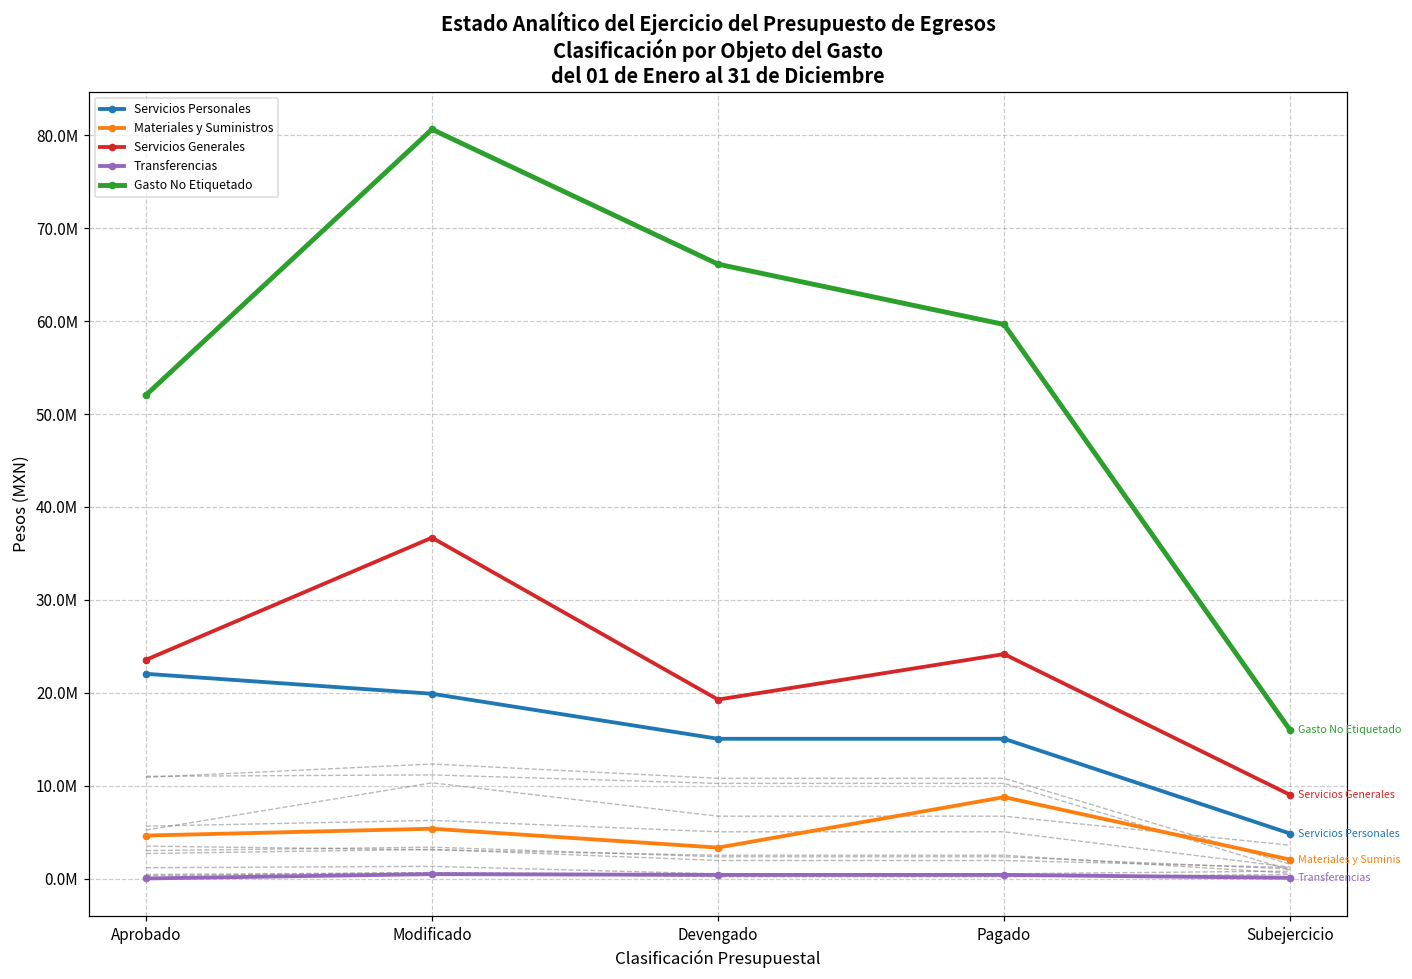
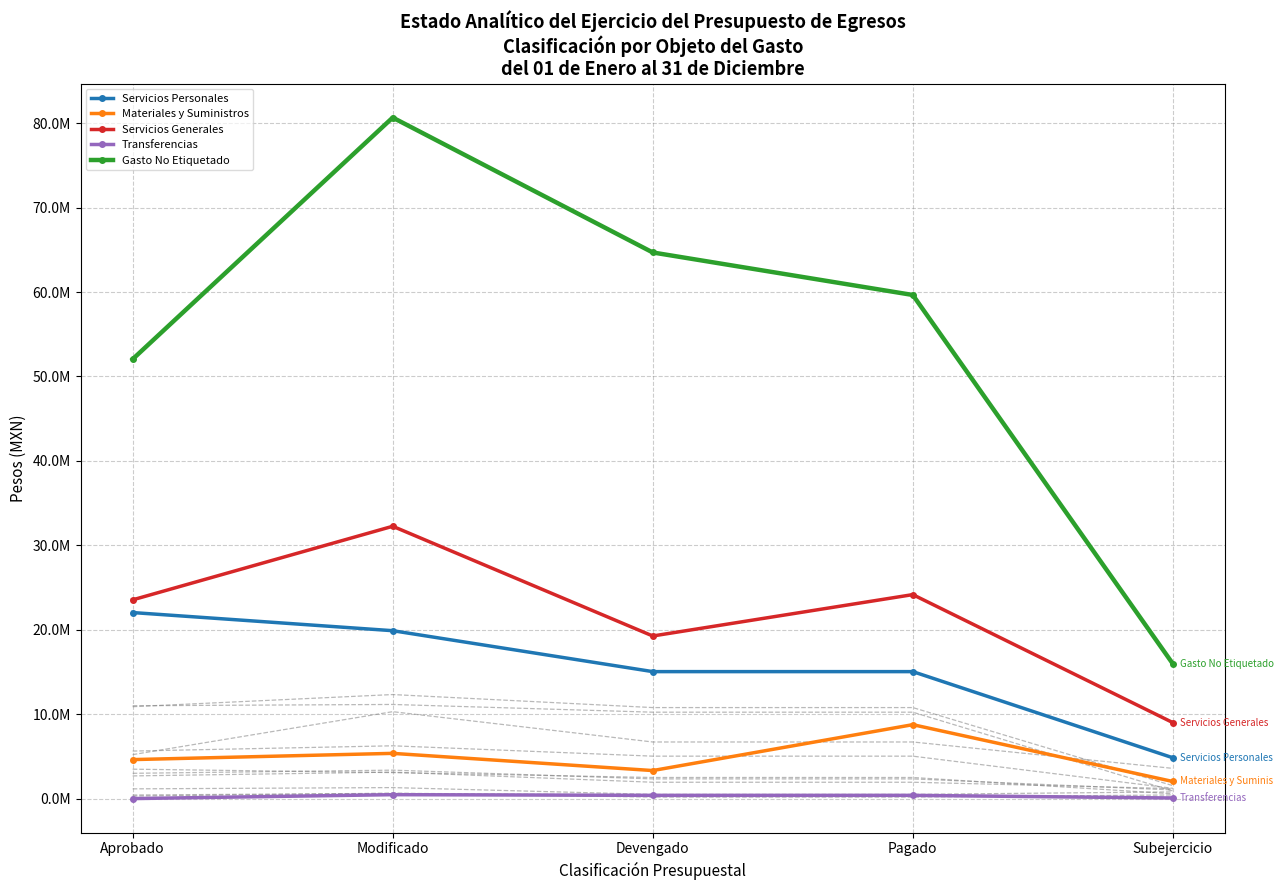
  {
    "Servicios Personales": {
      "Aprobado": 22000000,
      "Modificado": 20000000,
      "Devengado": 15000000,
      "Pagado": 15000000,
      "Subejercicio": 5000000
    },
    "Materiales y Suministros": {
      "Aprobado": 5000000,
      "Modificado": 5000000,
      "Devengado": 3000000,
      "Pagado": 9000000,
      "Subejercicio": 2000000
    },
    "Servicios Generales": {
      "Aprobado": 24000000,
-     "Modificado": 37000000,
+     "Modificado": 32000000,
      "Devengado": 19000000,
      "Pagado": 24000000,
      "Subejercicio": 9000000
    },
    "Transferencias": {
      "Aprobado": 0
    },
    "Gasto No Etiquetado": {
      "Aprobado": 52000000,
      "Modificado": 81000000,
-     "Devengado": 66000000,
+     "Devengado": 65000000,
      "Pagado": 60000000,
      "Subejercicio": 16000000
    }
  }
